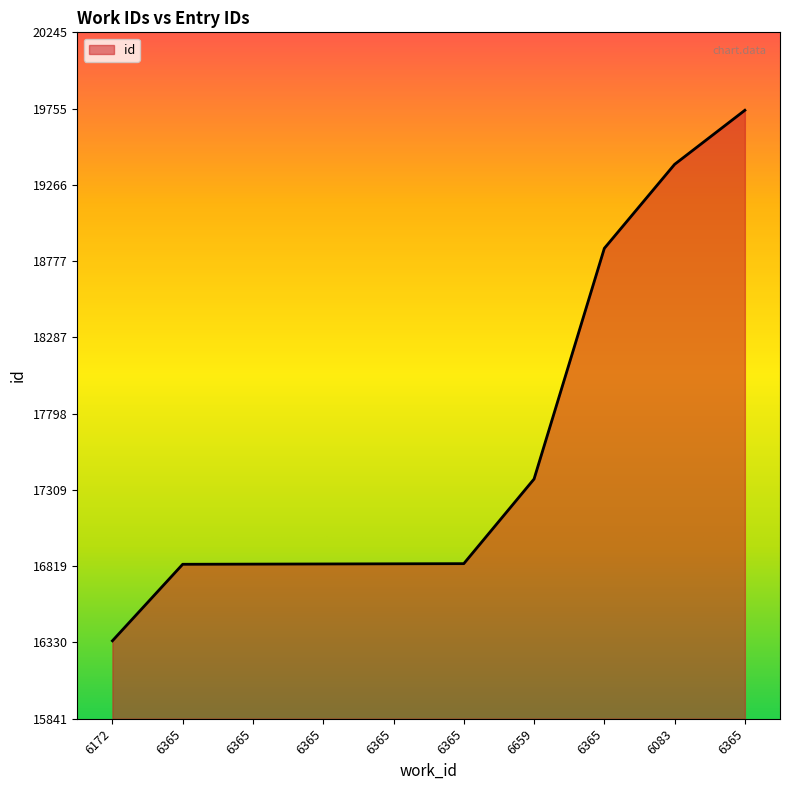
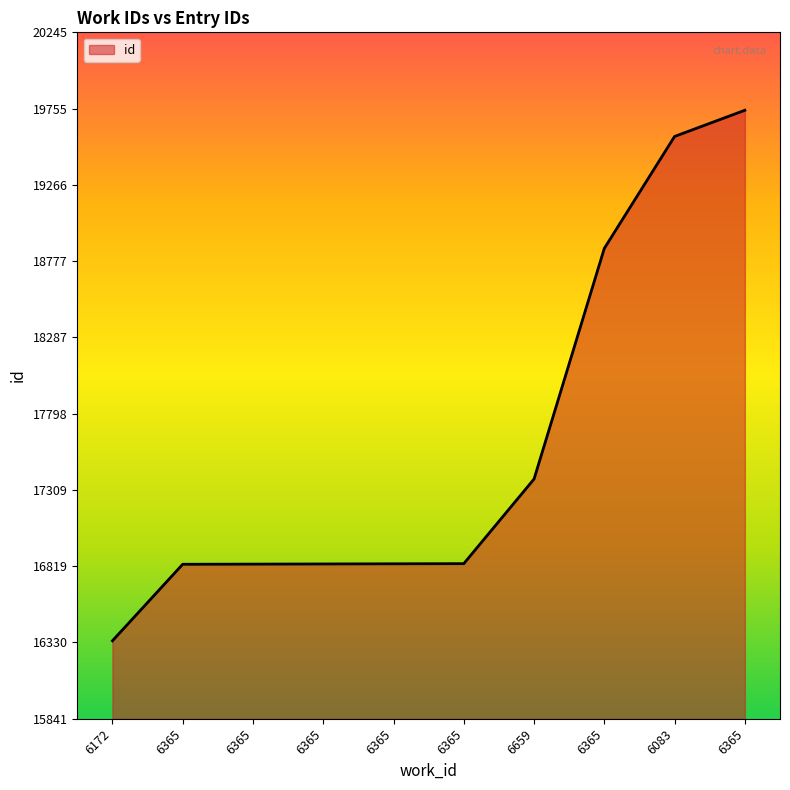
  {
    "6172": 16340,
    "6659": 17380,
-   "6083": 19400
+   "6083": 19580
  }
